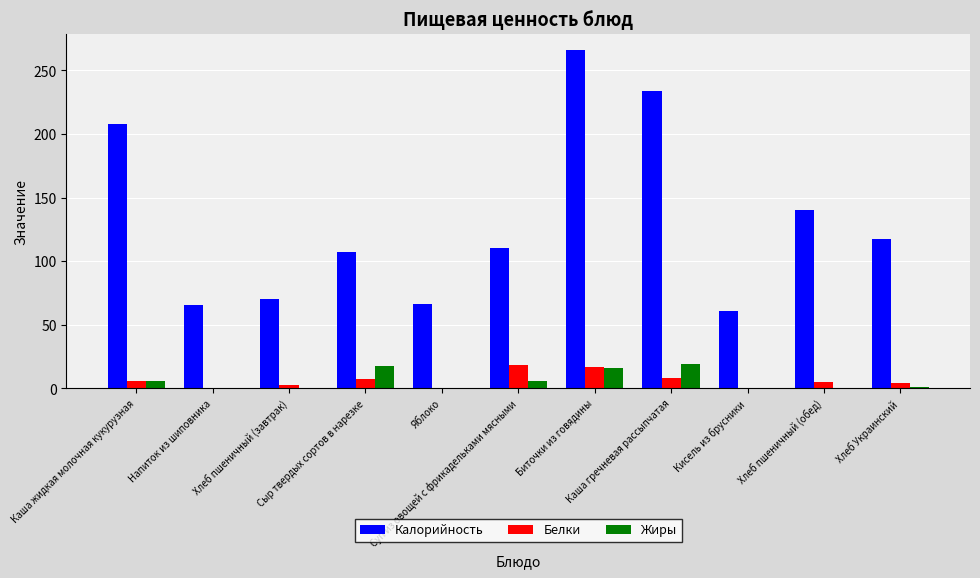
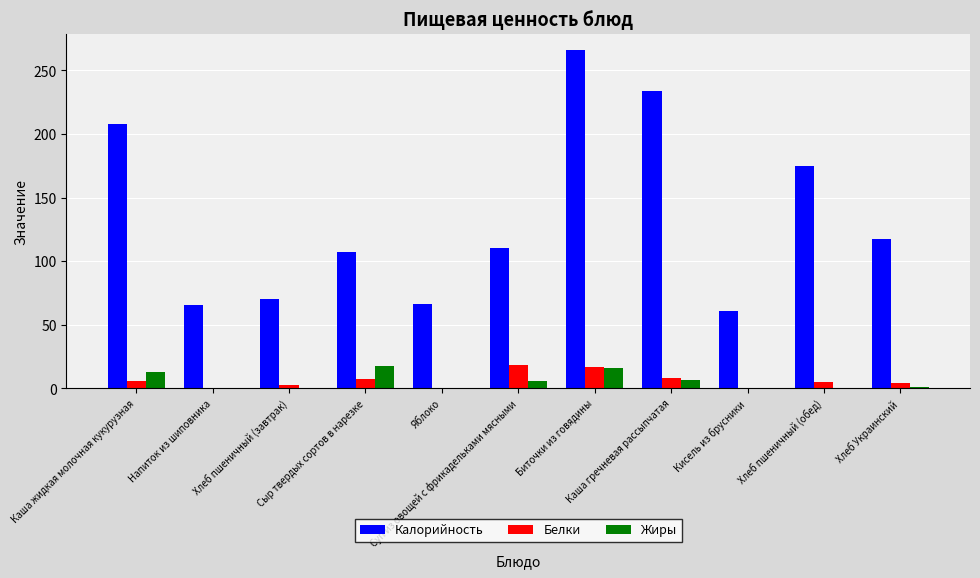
  {
    "Калорийность": {
      "Каша жидкая молочная кукурузная": 208,
      "Напиток из шиповника": 65,
      "Хлеб пшеничный (завтрак)": 70,
      "Сыр твердых сортов в нарезке": 108,
      "Яблоко": 67,
      "Суп из овощей с фрикадельками мясными": 111,
      "Биточки из говядины": 266,
      "Каша гречневая рассыпчатая": 234,
      "Кисель из брусники": 61,
-     "Хлеб пшеничный (обед)": 141,
+     "Хлеб пшеничный (обед)": 175,
      "Хлеб Украинский": 117
    },
    "Белки": {
      "Каша жидкая молочная кукурузная": 6,
      "Хлеб пшеничный (завтрак)": 2,
      "Сыр твердых сортов в нарезке": 7,
      "Суп из овощей с фрикадельками мясными": 18,
      "Биточки из говядины": 16,
      "Каша гречневая рассыпчатая": 8,
      "Хлеб пшеничный (обед)": 5,
      "Хлеб Украинский": 4
    },
    "Жиры": {
-     "Каша жидкая молочная кукурузная": 6,
+     "Каша жидкая молочная кукурузная": 13,
      "Сыр твердых сортов в нарезке": 18,
      "Суп из овощей с фрикадельками мясными": 6,
      "Биточки из говядины": 16,
-     "Каша гречневая рассыпчатая": 20
+     "Каша гречневая рассыпчатая": 6
    }
  }
